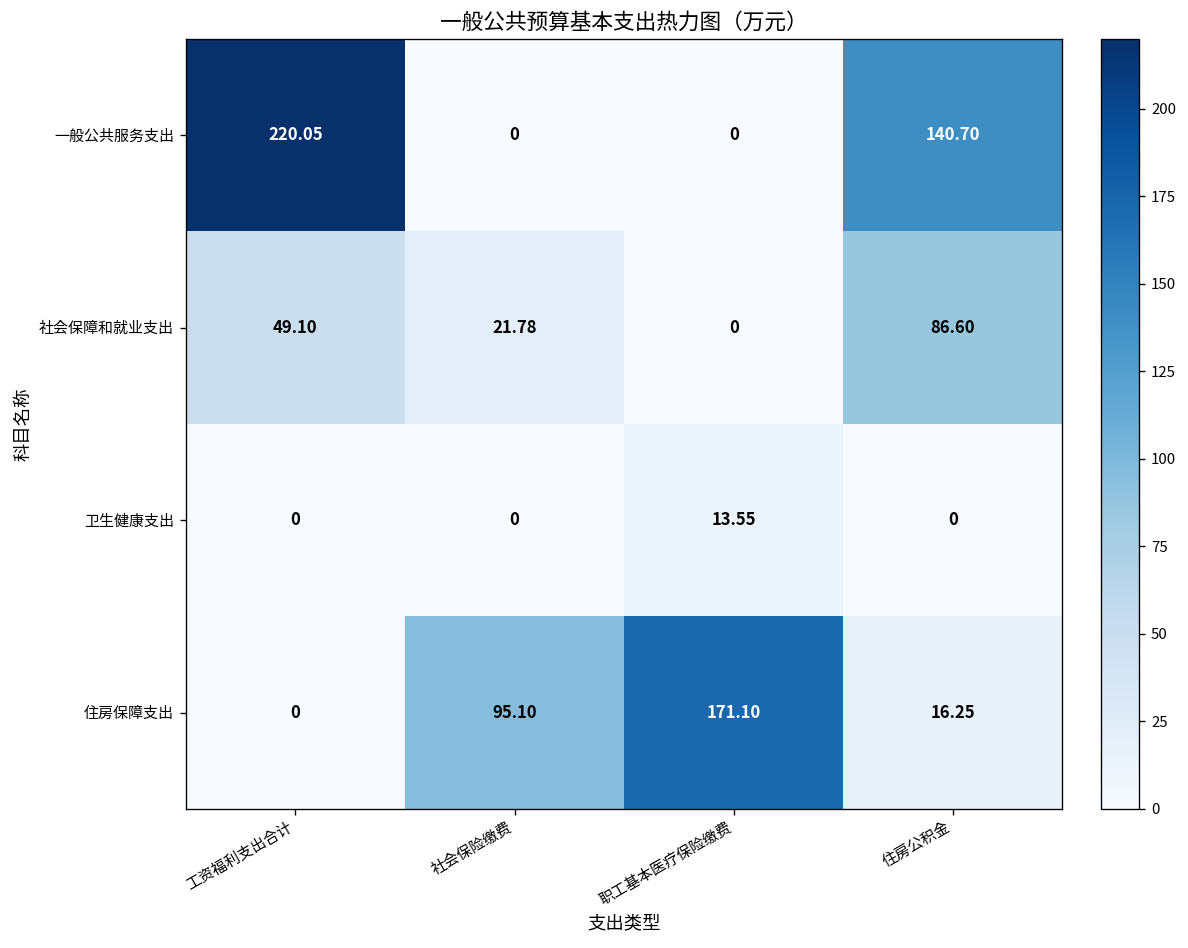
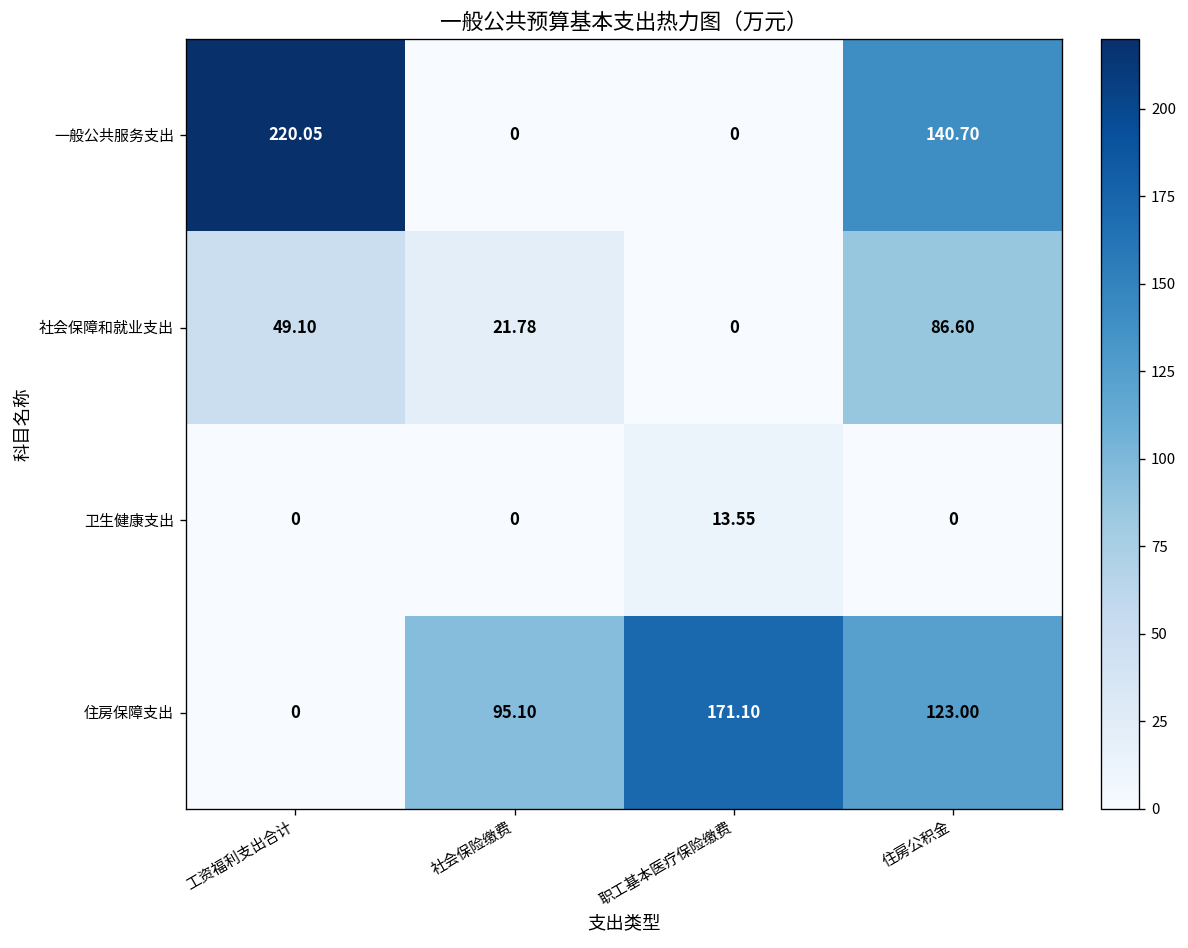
  {
    "一般公共服务支出": {
      "工资福利支出合计": 220.05,
      "社会保险缴费": 0,
      "职工基本医疗保险缴费": 0,
      "住房公积金": 140.70
    },
    "社会保障和就业支出": {
      "工资福利支出合计": 49.10,
      "社会保险缴费": 21.78,
      "职工基本医疗保险缴费": 0,
      "住房公积金": 86.60
    },
    "卫生健康支出": {
      "工资福利支出合计": 0,
      "社会保险缴费": 0,
      "职工基本医疗保险缴费": 13.55,
      "住房公积金": 0
    },
    "住房保障支出": {
      "工资福利支出合计": 0,
      "社会保险缴费": 95.10,
      "职工基本医疗保险缴费": 171.10,
-     "住房公积金": 16.25
+     "住房公积金": 123.00
    }
  }
